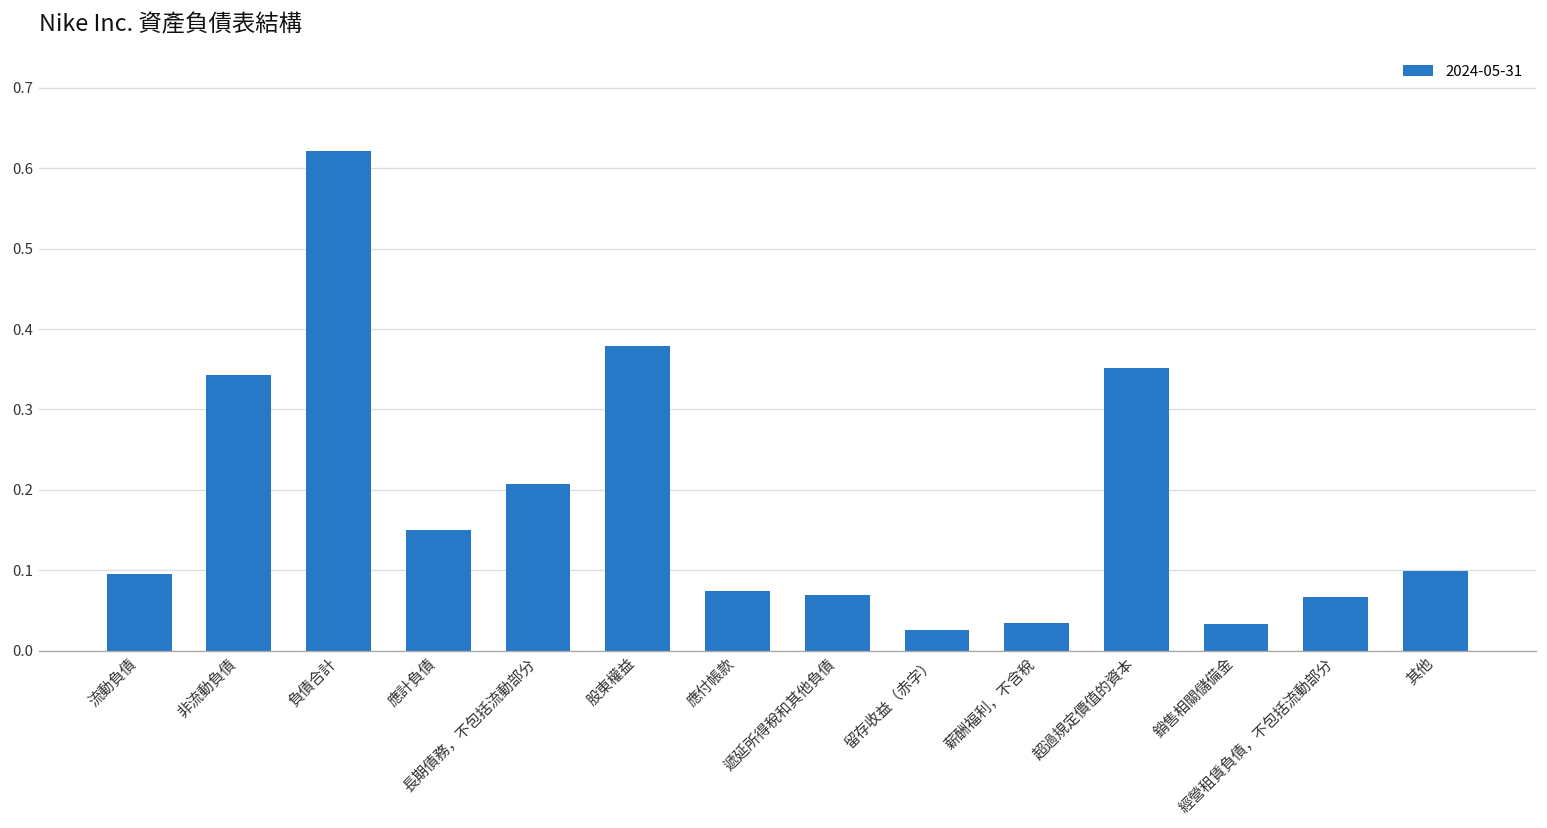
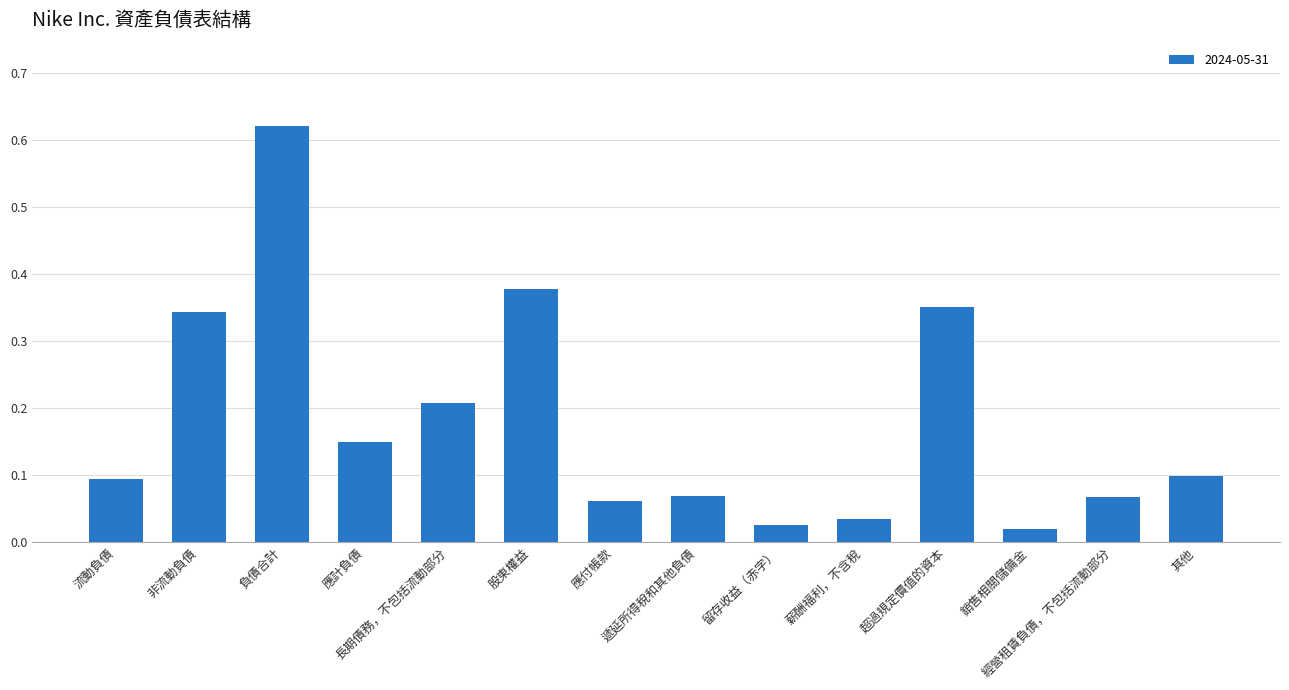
  {
    "流動負債": 0.10,
    "非流動負債": 0.34,
    "負債合計": 0.62,
    "應計負債": 0.15,
    "長期債務，不包括流動部分": 0.21,
    "股東權益": 0.38,
-   "應付帳款": 0.07,
+   "應付帳款": 0.06,
    "遞延所得稅和其他負債": 0.07,
    "留存收益（赤字）": 0.03,
    "薪酬福利，不含稅": 0.03,
    "超過規定價值的資本": 0.35,
-   "銷售相關儲備金": 0.03,
+   "銷售相關儲備金": 0.02,
    "經營租賃負債，不包括流動部分": 0.07,
    "其他": 0.10
  }
